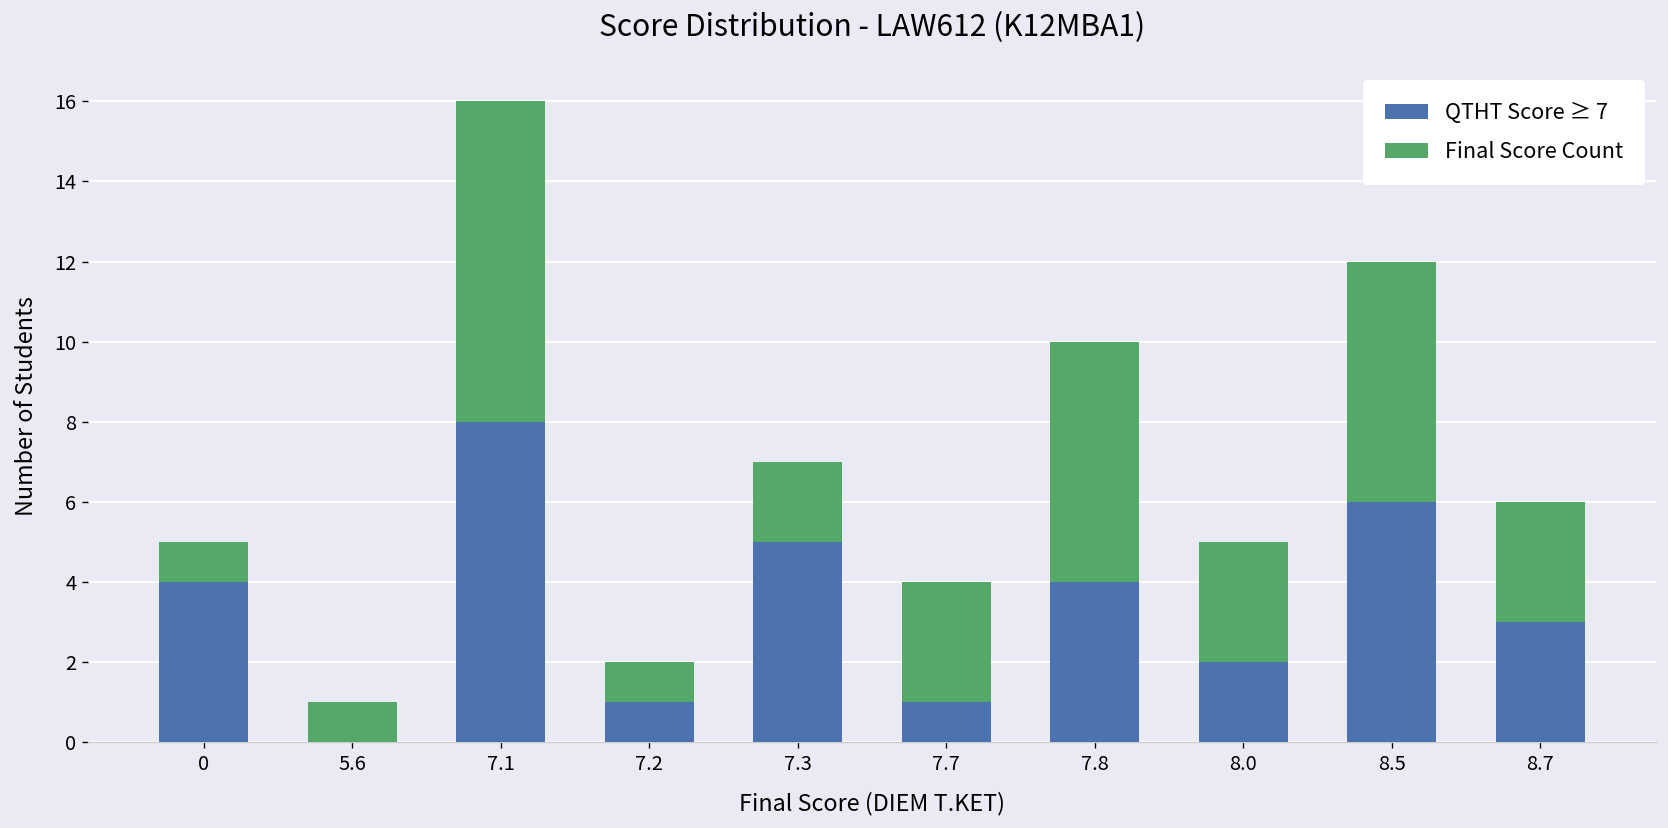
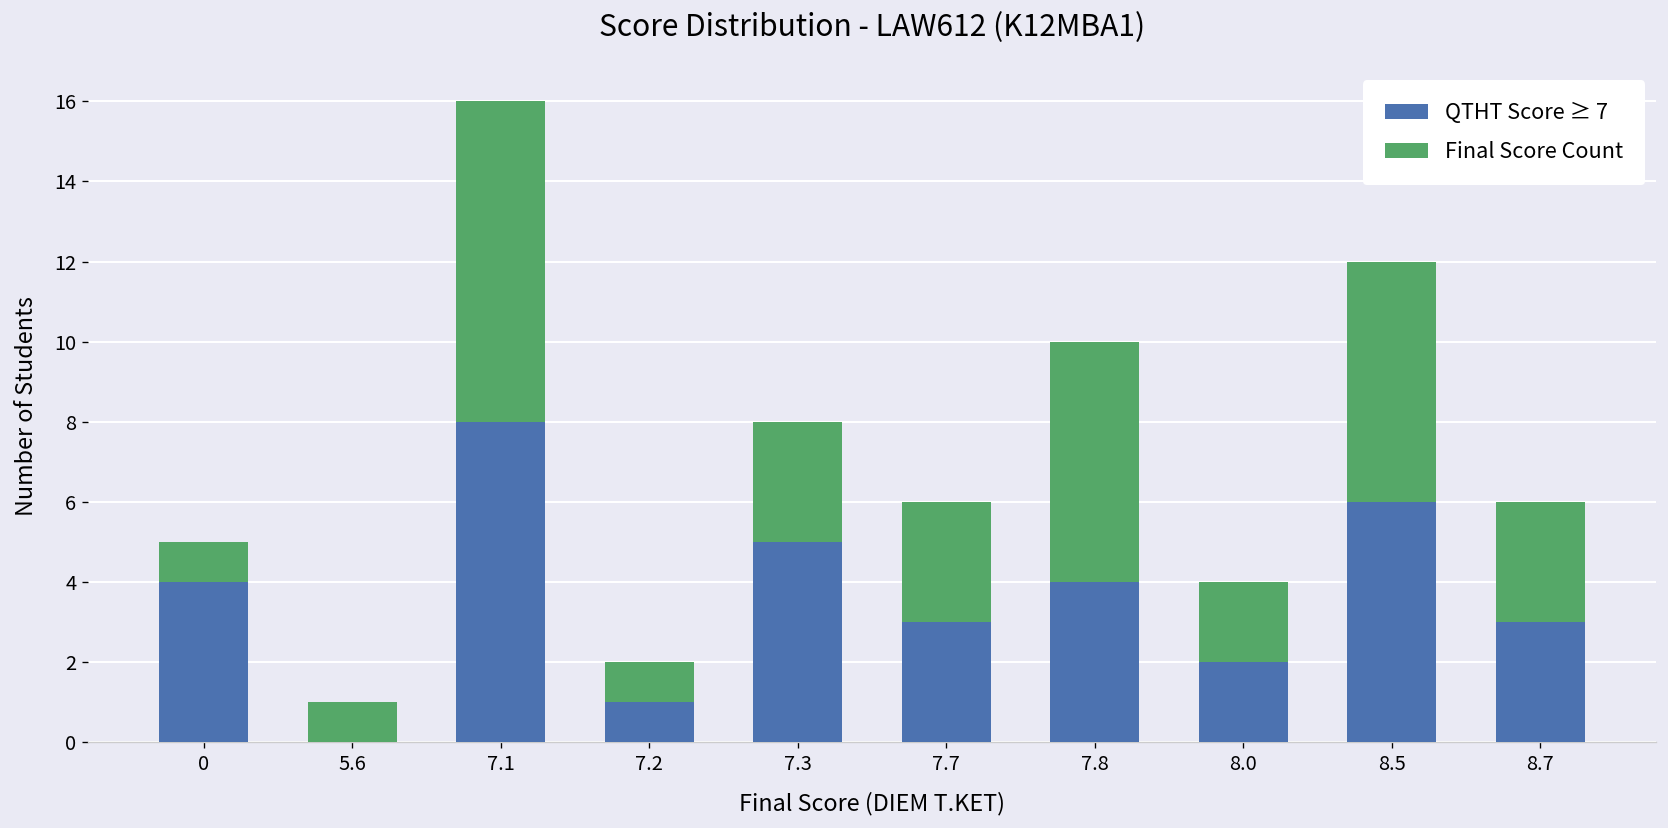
  {
    "QTHT Score ≥ 7": {
      "0": 4,
      "5.6": 0,
      "7.1": 8,
      "7.2": 1,
      "7.3": 5,
-     "7.7": 1,
+     "7.7": 3,
      "7.8": 4,
      "8.0": 2,
      "8.5": 6,
      "8.7": 3
    },
    "Final Score Count": {
      "0": 1,
      "5.6": 1,
      "7.1": 8,
      "7.2": 1,
-     "7.3": 2,
+     "7.3": 3,
      "7.7": 3,
      "7.8": 6,
-     "8.0": 3,
+     "8.0": 2,
      "8.5": 6,
      "8.7": 3
    }
  }
